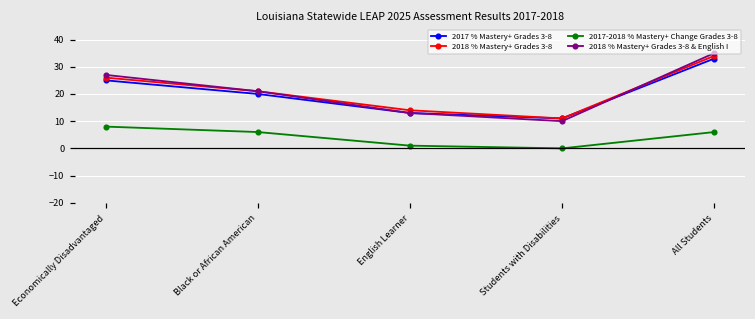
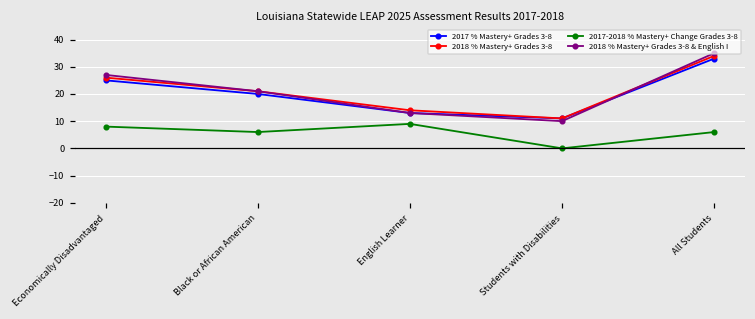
  {
    "2017-2018 % Mastery+ Change Grades 3-8": {
      "Economically Disadvantaged": 8,
      "Black or African American": 6,
-     "English Learner": 1,
+     "English Learner": 9,
      "Students with Disabilities": 0,
      "All Students": 6
    }
  }
